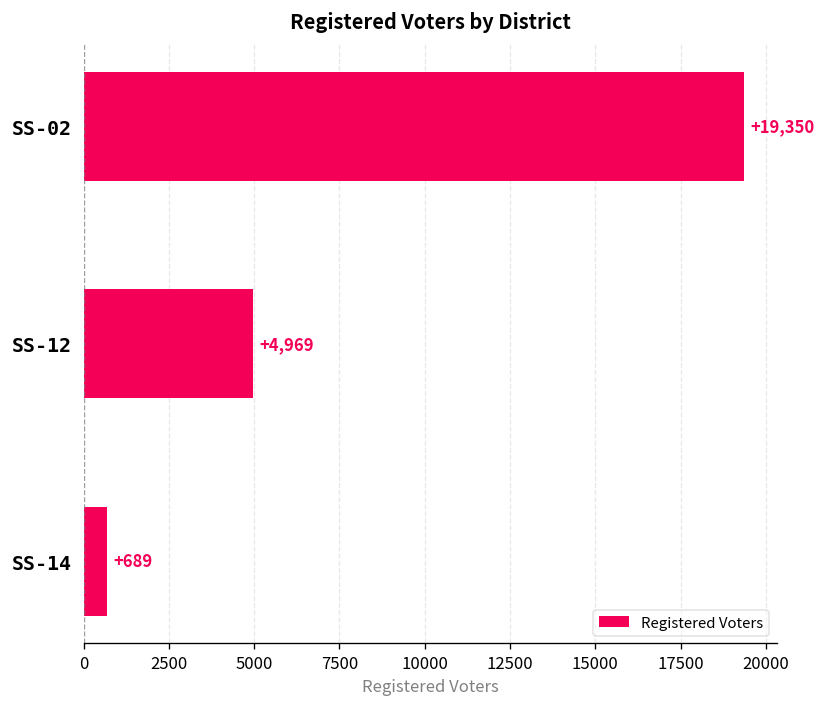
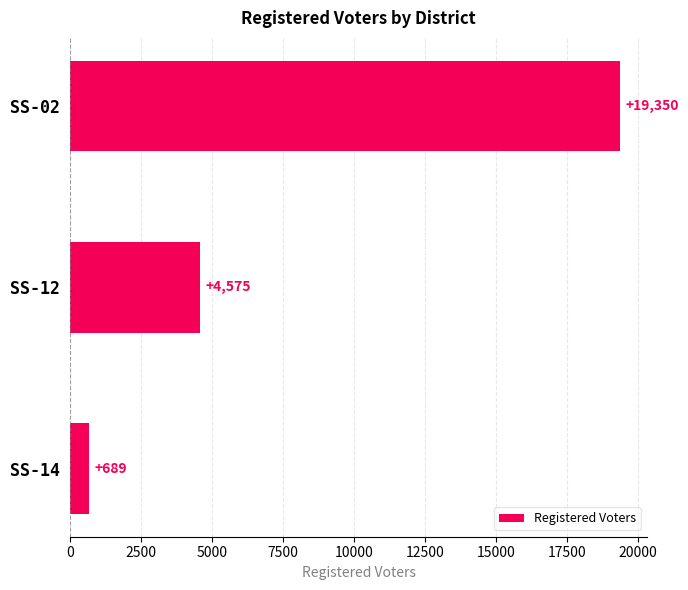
  {
    "SS-02": "+19,350",
-   "SS-12": "+4,969",
+   "SS-12": "+4,575",
    "SS-14": "+689"
  }
